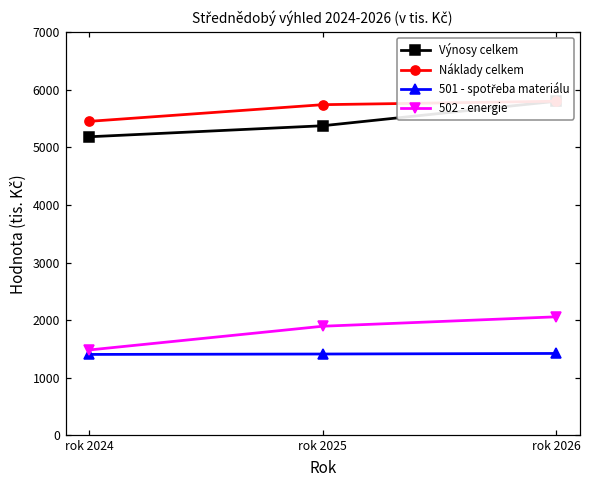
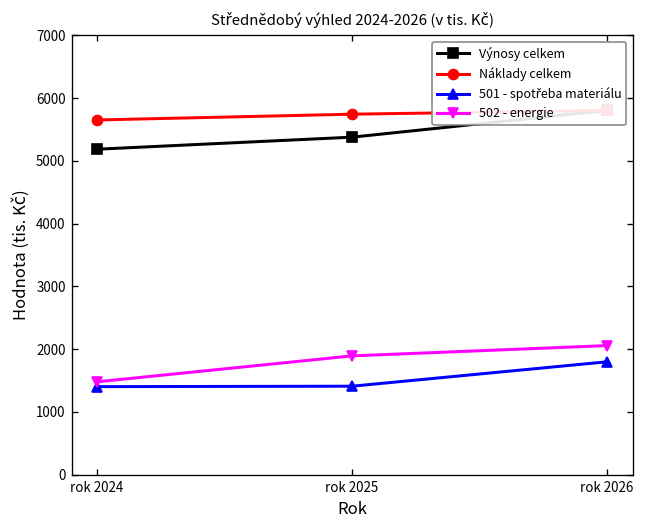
  {
    "Výnosy celkem": {
      "rok 2024": 5200,
      "rok 2025": 5400
    },
    "Náklady celkem": {
-     "rok 2024": 5500,
+     "rok 2024": 5700,
      "rok 2025": 5700
    },
    "501 - spotřeba materiálu": {
      "rok 2024": 1400,
      "rok 2025": 1400,
-     "rok 2026": 1400
+     "rok 2026": 1800
    },
    "502 - energie": {
      "rok 2024": 1500,
      "rok 2025": 1900,
      "rok 2026": 2100
    }
  }
